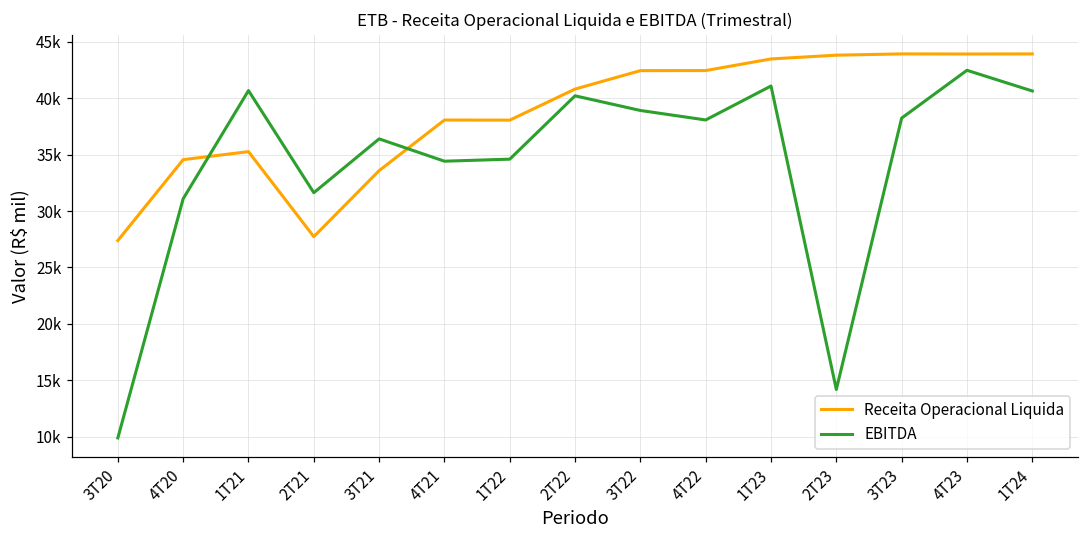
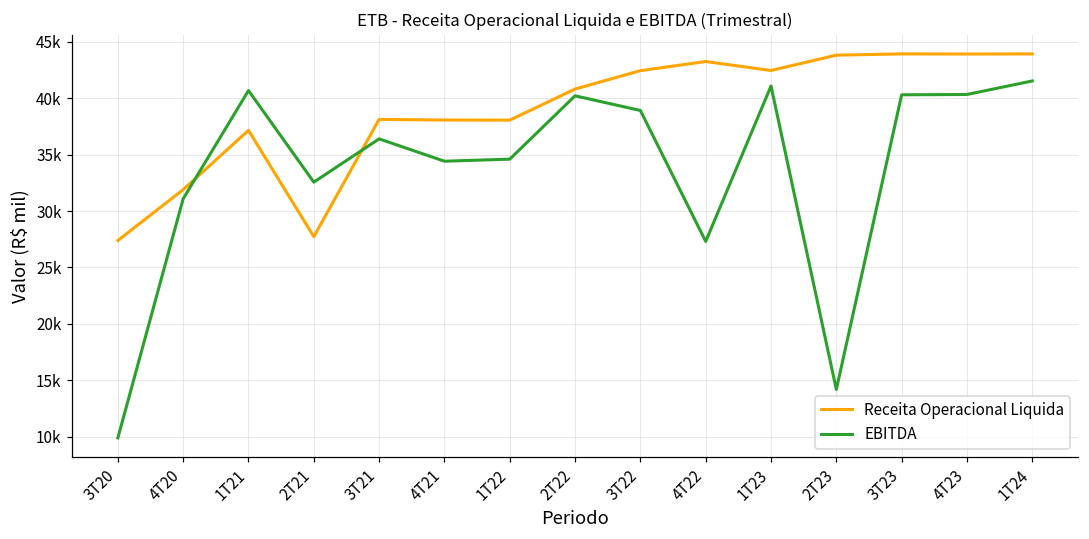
  {
    "Receita Operacional Liquida": {
      "3T20": 27400,
-     "4T20": 34600,
-     "1T21": 35300,
+     "4T20": 31900,
+     "1T21": 37100,
      "2T21": 27700,
-     "3T21": 33600,
+     "3T21": 38100,
      "4T21": 38100,
      "1T22": 38100,
      "2T22": 40800,
      "3T22": 42400,
-     "4T22": 42400,
-     "1T23": 43500,
+     "4T22": 43200,
+     "1T23": 42500,
      "2T23": 43800,
      "3T23": 43900,
      "4T23": 43900,
      "1T24": 43900
    },
    "EBITDA": {
      "3T20": 9900,
      "4T20": 31100,
      "1T21": 40700,
-     "2T21": 31600,
+     "2T21": 32600,
      "3T21": 36400,
      "4T21": 34400,
      "1T22": 34600,
      "2T22": 40200,
      "3T22": 38900,
-     "4T22": 38100,
+     "4T22": 27300,
      "1T23": 41100,
      "2T23": 14200,
-     "3T23": 38200,
-     "4T23": 42500,
-     "1T24": 40600
+     "3T23": 40300,
+     "4T23": 40300,
+     "1T24": 41500
    }
  }
